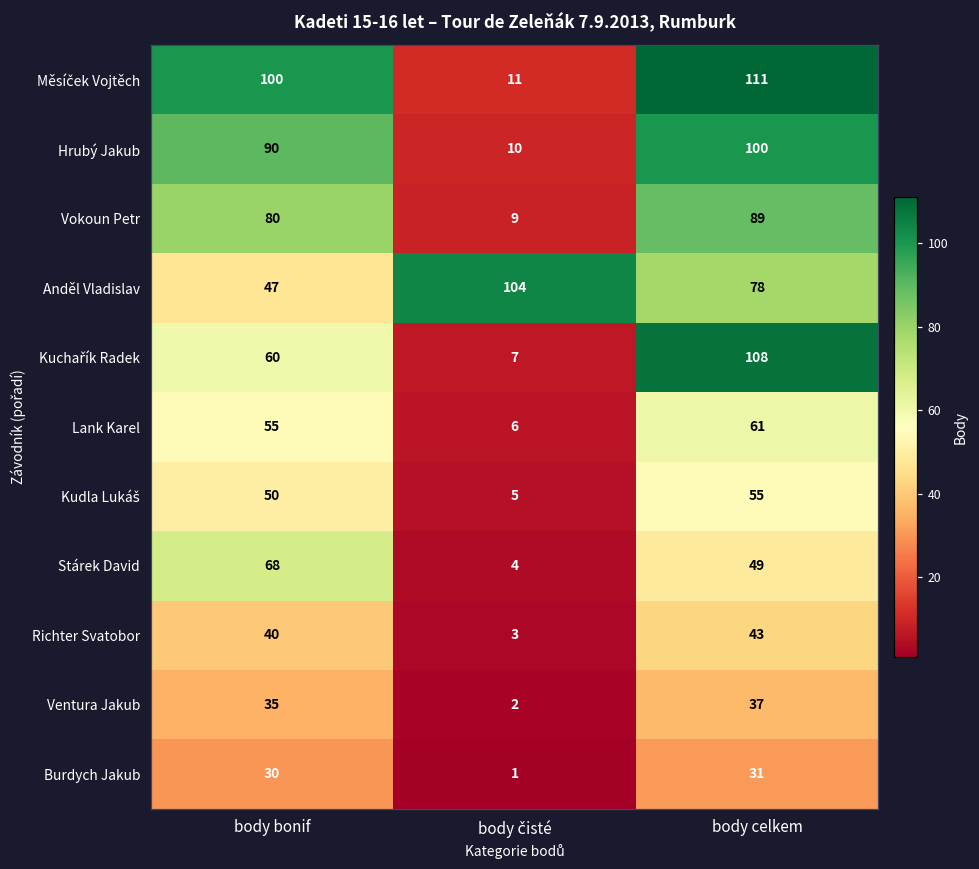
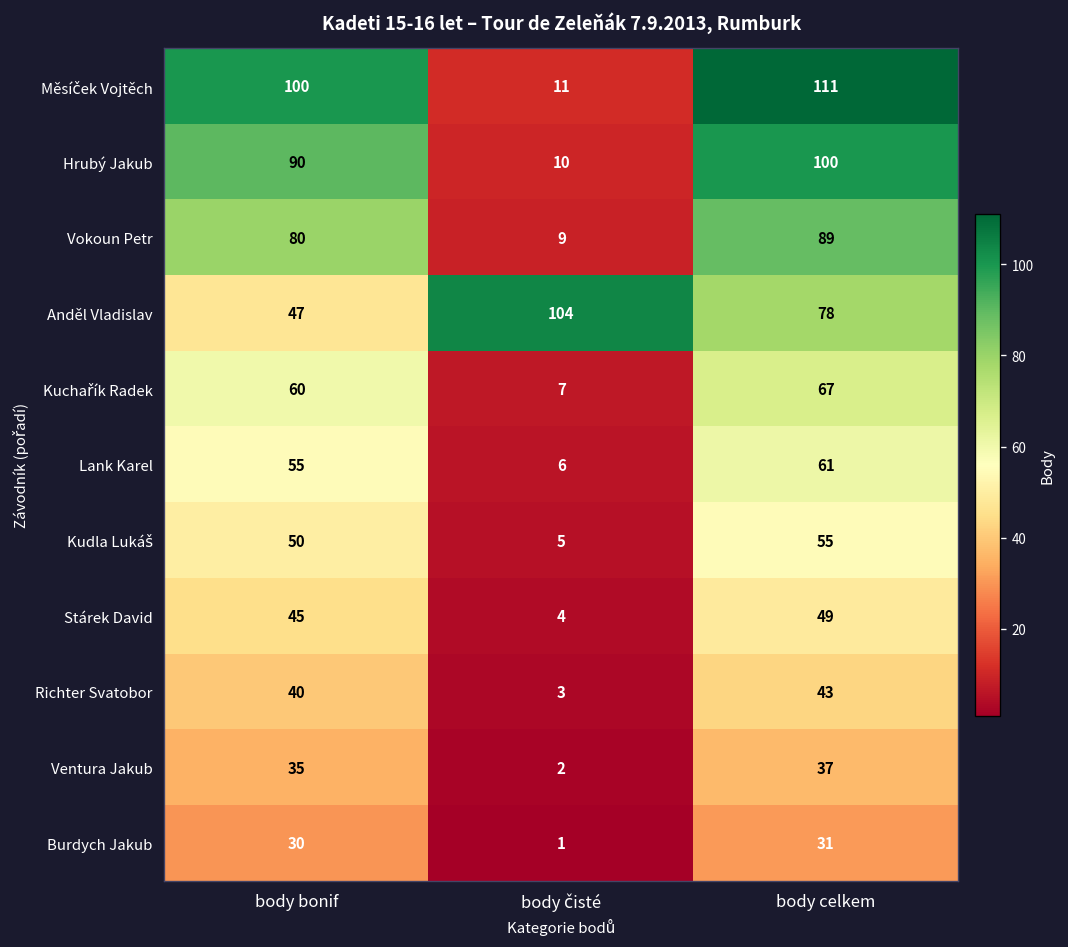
  {
    "Měsíček Vojtěch": {
      "body bonif": 100,
      "body čisté": 11,
      "body celkem": 111
    },
    "Hrubý Jakub": {
      "body bonif": 90,
      "body čisté": 10,
      "body celkem": 100
    },
    "Vokoun Petr": {
      "body bonif": 80,
      "body čisté": 9,
      "body celkem": 89
    },
    "Anděl Vladislav": {
      "body bonif": 47,
      "body čisté": 104,
      "body celkem": 78
    },
    "Kuchařík Radek": {
      "body bonif": 60,
      "body čisté": 7,
-     "body celkem": 108
+     "body celkem": 67
    },
    "Lank Karel": {
      "body bonif": 55,
      "body čisté": 6,
      "body celkem": 61
    },
    "Kudla Lukáš": {
      "body bonif": 50,
      "body čisté": 5,
      "body celkem": 55
    },
    "Stárek David": {
-     "body bonif": 68,
+     "body bonif": 45,
      "body čisté": 4,
      "body celkem": 49
    },
    "Richter Svatobor": {
      "body bonif": 40,
      "body čisté": 3,
      "body celkem": 43
    },
    "Ventura Jakub": {
      "body bonif": 35,
      "body čisté": 2,
      "body celkem": 37
    },
    "Burdych Jakub": {
      "body bonif": 30,
      "body čisté": 1,
      "body celkem": 31
    }
  }
